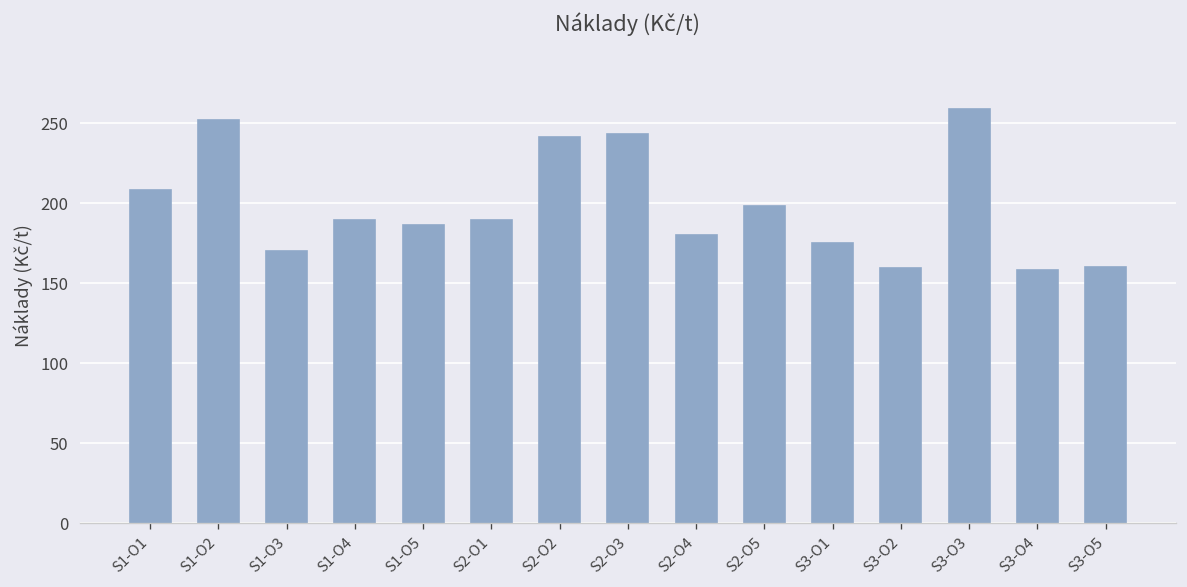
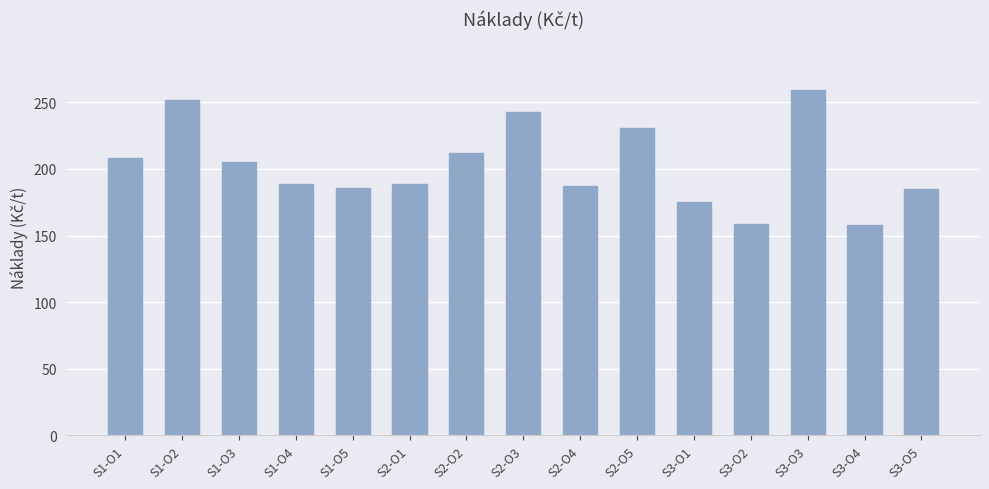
  {
    "S1-O1": 208,
    "S1-O2": 252,
-   "S1-O3": 170,
+   "S1-O3": 205,
    "S1-O4": 189,
    "S1-O5": 186,
    "S2-O1": 189,
-   "S2-O2": 241,
+   "S2-O2": 212,
    "S2-O3": 243,
-   "S2-O4": 180,
-   "S2-O5": 198,
+   "S2-O4": 187,
+   "S2-O5": 231,
    "S3-O1": 175,
    "S3-O2": 159,
    "S3-O3": 259,
    "S3-O4": 158,
-   "S3-O5": 160
+   "S3-O5": 185
  }
